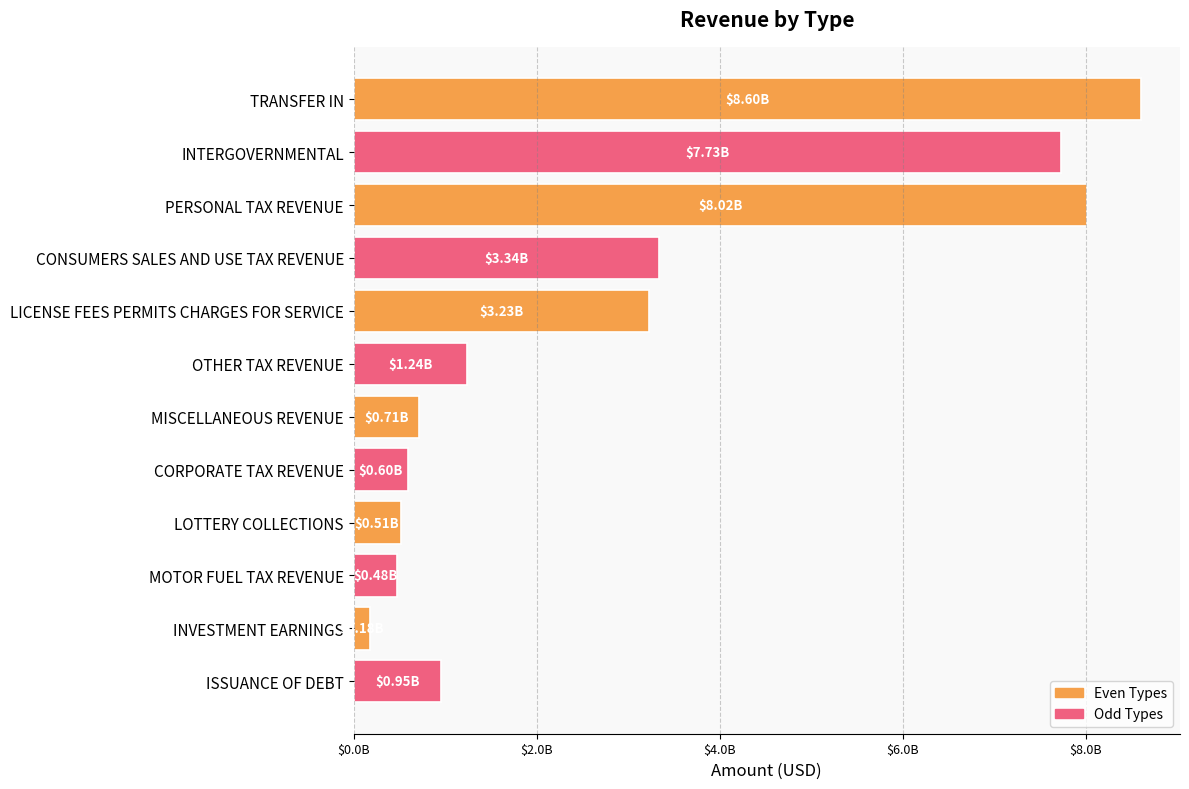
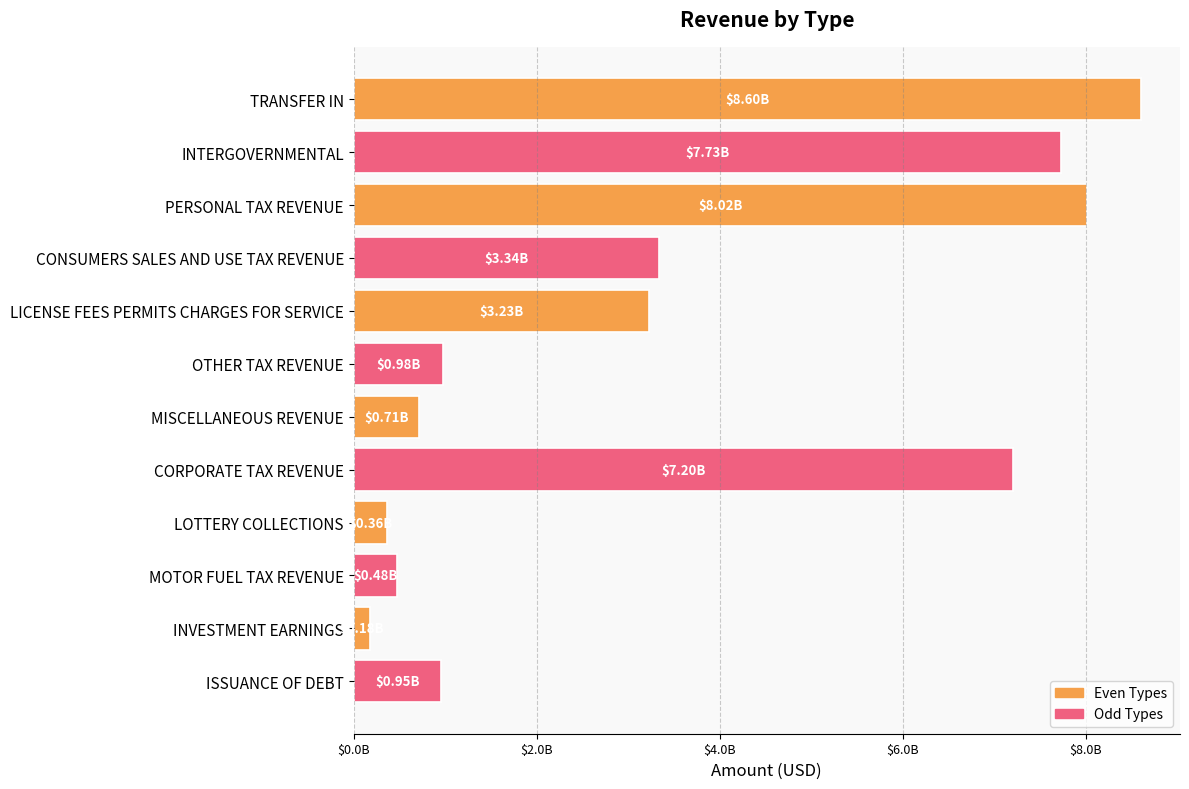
  {
    "TRANSFER IN": "$8.60B",
    "INTERGOVERNMENTAL": "$7.73B",
    "PERSONAL TAX REVENUE": "$8.02B",
    "CONSUMERS SALES AND USE TAX REVENUE": "$3.34B",
    "LICENSE FEES PERMITS CHARGES FOR SERVICE": "$3.23B",
-   "OTHER TAX REVENUE": "$1.24B",
+   "OTHER TAX REVENUE": "$0.98B",
    "MISCELLANEOUS REVENUE": "$0.71B",
-   "CORPORATE TAX REVENUE": "$0.60B",
-   "LOTTERY COLLECTIONS": "$0.51B",
+   "CORPORATE TAX REVENUE": "$7.20B",
+   "LOTTERY COLLECTIONS": "$0.36B",
    "MOTOR FUEL TAX REVENUE": "$0.48B",
    "ISSUANCE OF DEBT": "$0.95B"
  }
